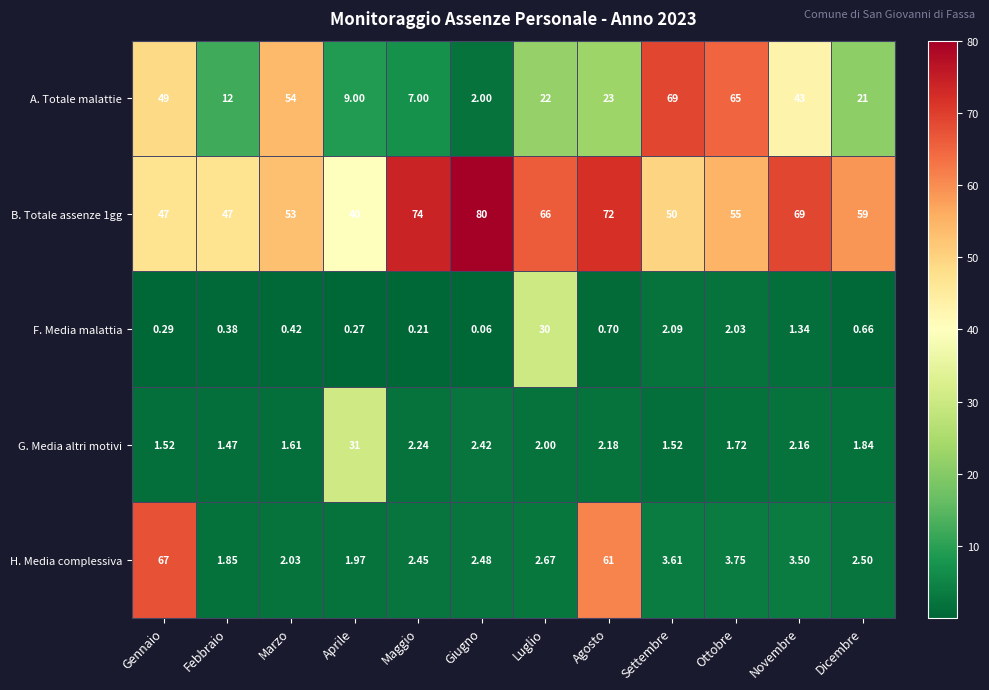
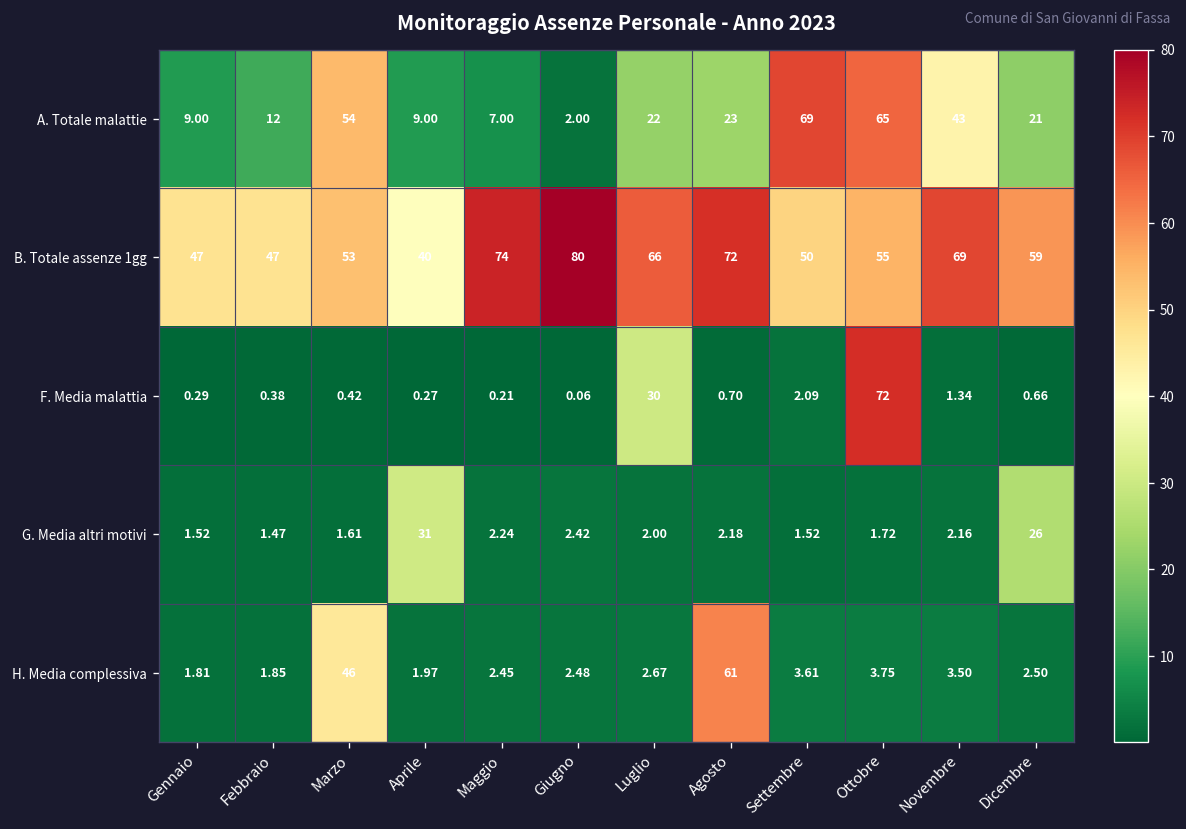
  {
    "A. Totale malattie": {
-     "Gennaio": 49,
+     "Gennaio": 9.00,
      "Febbraio": 12,
      "Marzo": 54,
      "Aprile": 9.00,
      "Maggio": 7.00,
      "Giugno": 2.00,
      "Luglio": 22,
      "Agosto": 23,
      "Settembre": 69,
      "Ottobre": 65,
      "Novembre": 43,
      "Dicembre": 21
    },
    "B. Totale assenze 1gg": {
      "Gennaio": 47,
      "Febbraio": 47,
      "Marzo": 53,
      "Aprile": 40,
      "Maggio": 74,
      "Giugno": 80,
      "Luglio": 66,
      "Agosto": 72,
      "Settembre": 50,
      "Ottobre": 55,
      "Novembre": 69,
      "Dicembre": 59
    },
    "F. Media malattia": {
      "Gennaio": 0.29,
      "Febbraio": 0.38,
      "Marzo": 0.42,
      "Aprile": 0.27,
      "Maggio": 0.21,
      "Giugno": 0.06,
      "Luglio": 30,
      "Agosto": 0.70,
      "Settembre": 2.09,
-     "Ottobre": 2.03,
+     "Ottobre": 72,
      "Novembre": 1.34,
      "Dicembre": 0.66
    },
    "G. Media altri motivi": {
      "Gennaio": 1.52,
      "Febbraio": 1.47,
      "Marzo": 1.61,
      "Aprile": 31,
      "Maggio": 2.24,
      "Giugno": 2.42,
      "Luglio": 2.00,
      "Agosto": 2.18,
      "Settembre": 1.52,
      "Ottobre": 1.72,
      "Novembre": 2.16,
-     "Dicembre": 1.84
+     "Dicembre": 26
    },
    "H. Media complessiva": {
-     "Gennaio": 67,
+     "Gennaio": 1.81,
      "Febbraio": 1.85,
-     "Marzo": 2.03,
+     "Marzo": 46,
      "Aprile": 1.97,
      "Maggio": 2.45,
      "Giugno": 2.48,
      "Luglio": 2.67,
      "Agosto": 61,
      "Settembre": 3.61,
      "Ottobre": 3.75,
      "Novembre": 3.50,
      "Dicembre": 2.50
    }
  }
